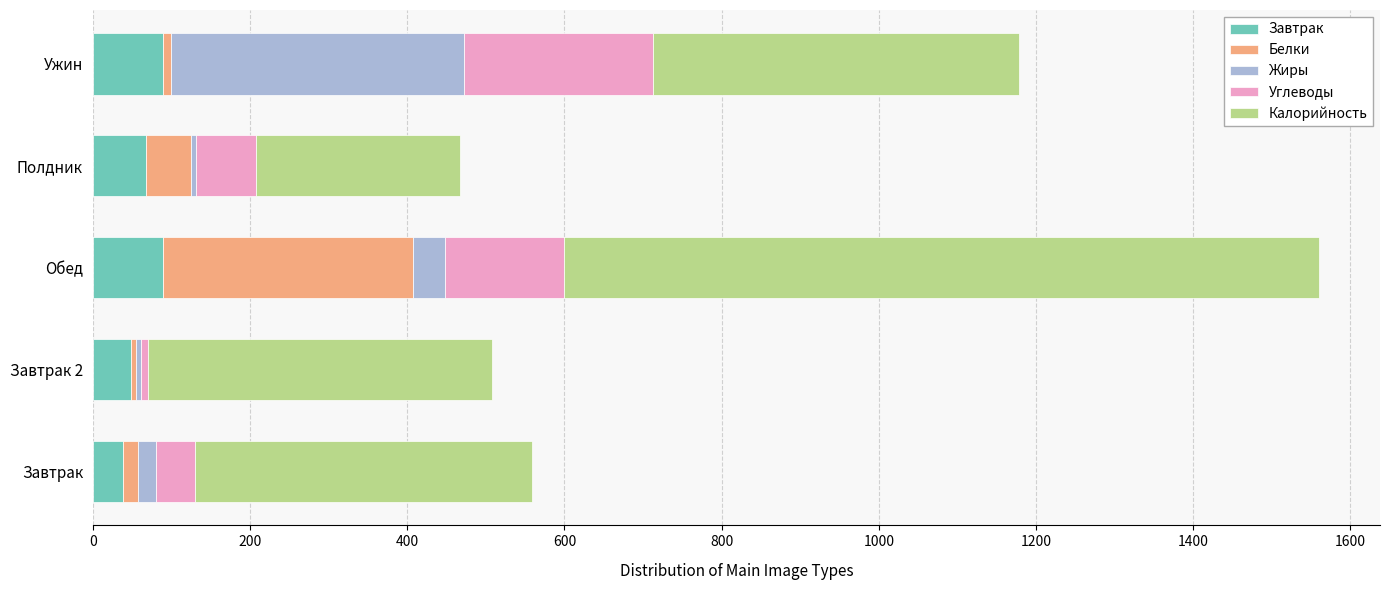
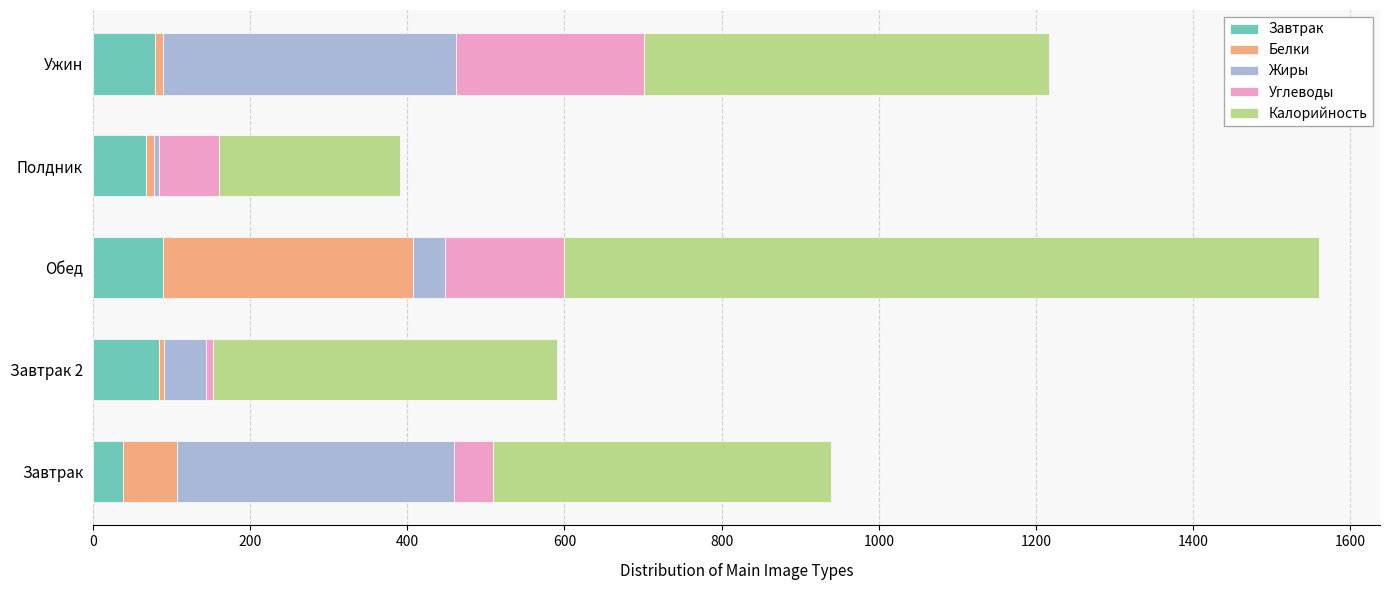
  {
    "Завтрак": {
-     "Ужин": 90,
+     "Ужин": 80,
      "Полдник": 70,
      "Обед": 90,
-     "Завтрак 2": 50,
+     "Завтрак 2": 80,
      "Завтрак": 40
    },
    "Белки": {
      "Ужин": 10,
-     "Полдник": 60,
+     "Полдник": 10,
      "Обед": 320,
      "Завтрак 2": 10,
-     "Завтрак": 20
+     "Завтрак": 70
    },
    "Жиры": {
      "Ужин": 370,
      "Полдник": 10,
      "Обед": 40,
-     "Завтрак 2": 10,
-     "Завтрак": 20
+     "Завтрак 2": 50,
+     "Завтрак": 350
    },
    "Углеводы": {
      "Ужин": 240,
      "Полдник": 80,
      "Обед": 150,
      "Завтрак 2": 10,
      "Завтрак": 50
    },
    "Калорийность": {
-     "Ужин": 470,
-     "Полдник": 260,
+     "Ужин": 520,
+     "Полдник": 230,
      "Обед": 960,
      "Завтрак 2": 440,
      "Завтрак": 430
    }
  }
